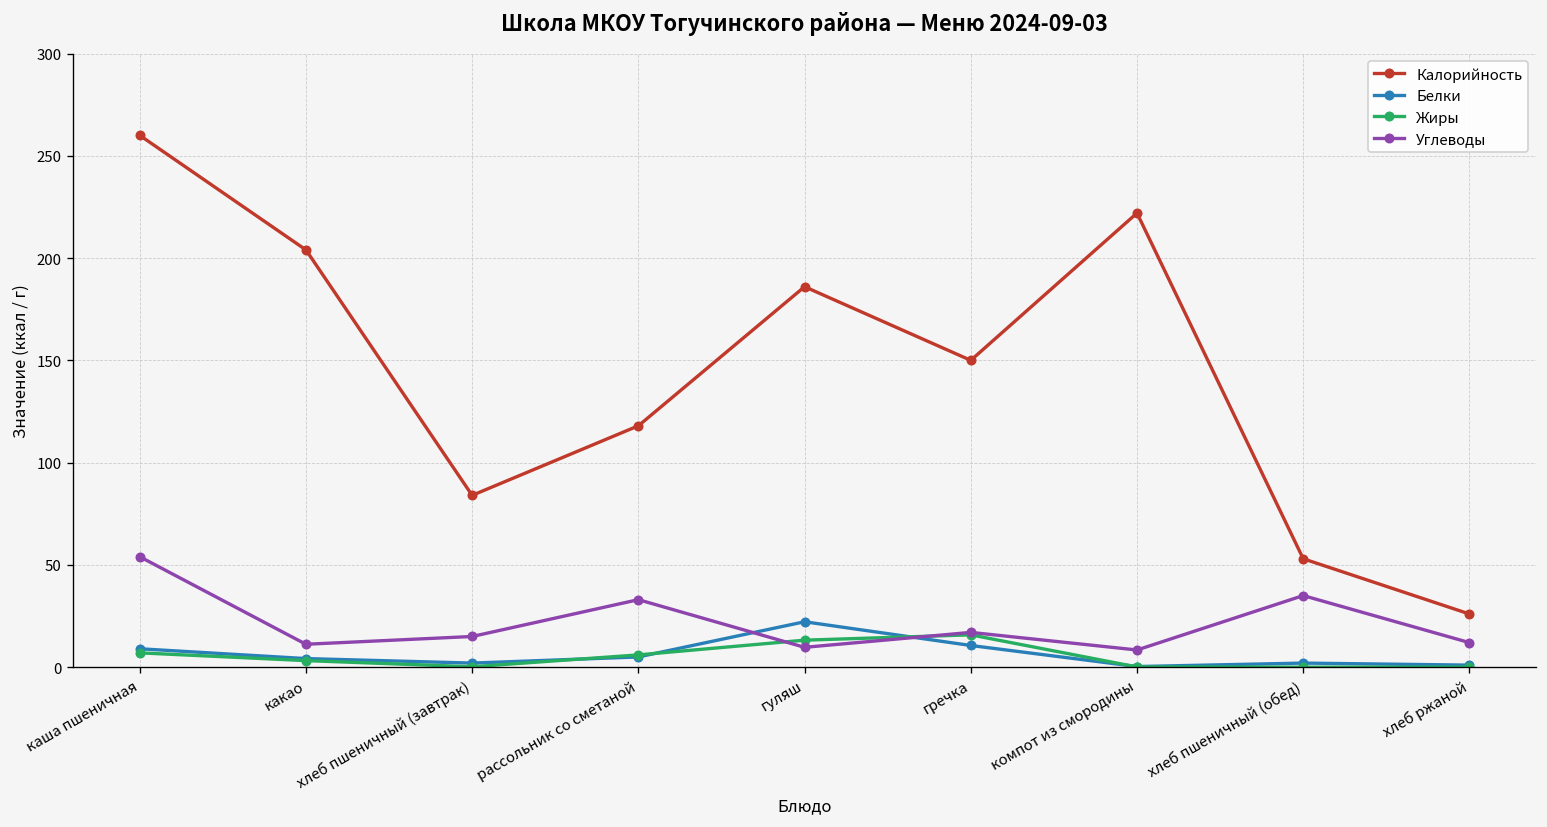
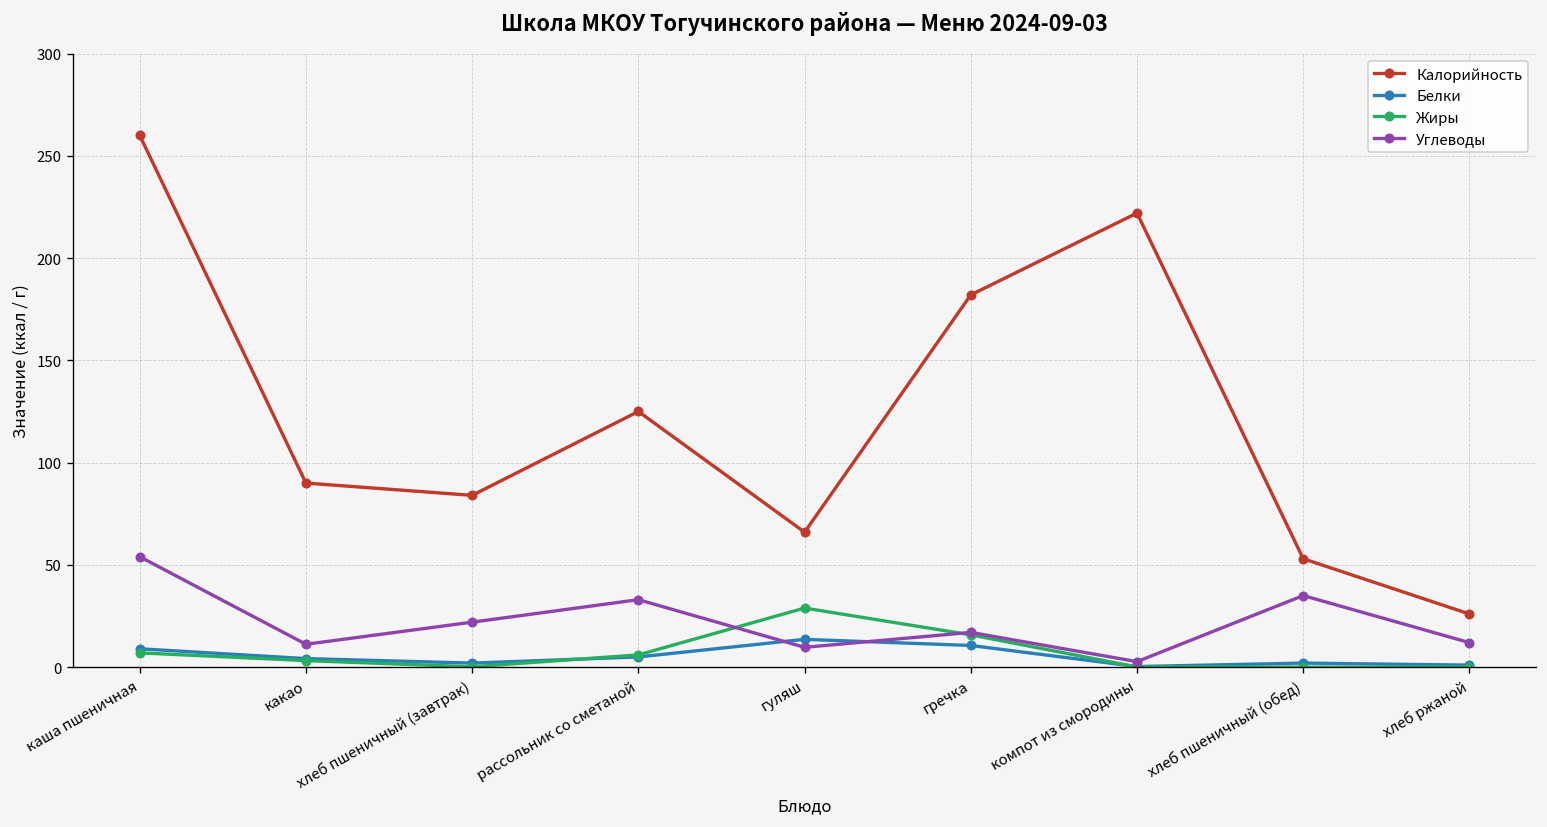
  {
    "Калорийность": {
      "каша пшеничная": 260,
-     "какао": 204,
+     "какао": 90,
      "хлеб пшеничный (завтрак)": 84,
-     "рассольник со сметаной": 118,
-     "гуляш": 186,
-     "гречка": 150,
+     "рассольник со сметаной": 125,
+     "гуляш": 66,
+     "гречка": 182,
      "компот из смородины": 222,
      "хлеб пшеничный (обед)": 53,
      "хлеб ржаной": 26
    },
    "Белки": {
      "каша пшеничная": 9,
      "хлеб пшеничный (завтрак)": 2,
-     "гуляш": 22,
+     "гуляш": 14,
      "гречка": 11,
      "хлеб пшеничный (обед)": 2
    },
    "Жиры": {
      "каша пшеничная": 7,
      "хлеб пшеничный (завтрак)": 0,
-     "гуляш": 13,
+     "гуляш": 29,
      "хлеб пшеничный (обед)": 0
    },
    "Углеводы": {
      "каша пшеничная": 54,
      "какао": 11,
-     "хлеб пшеничный (завтрак)": 15,
+     "хлеб пшеничный (завтрак)": 22,
      "рассольник со сметаной": 33,
      "гуляш": 10,
-     "компот из смородины": 8,
+     "компот из смородины": 3,
      "хлеб пшеничный (обед)": 35,
      "хлеб ржаной": 12
    }
  }
